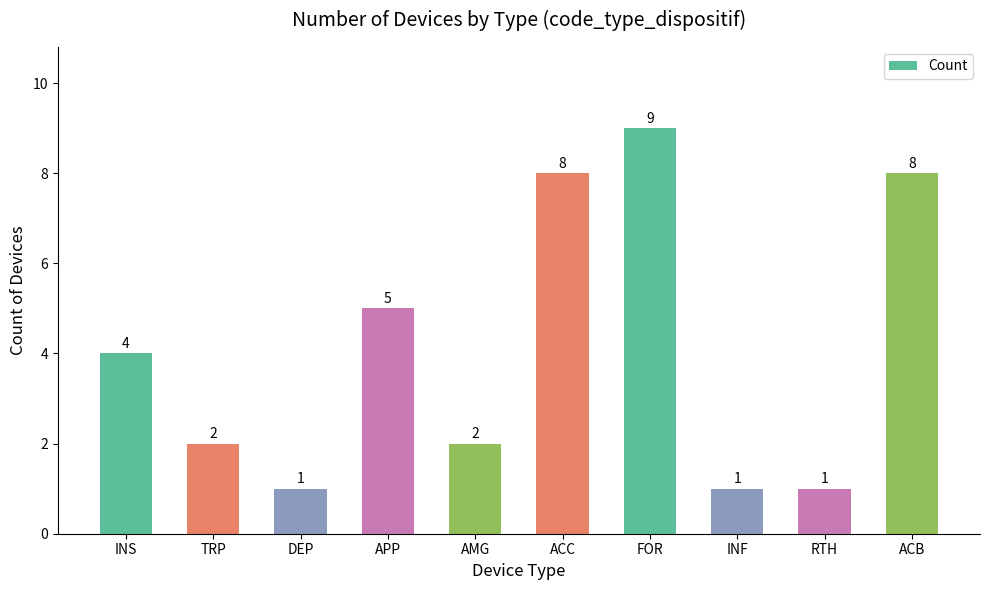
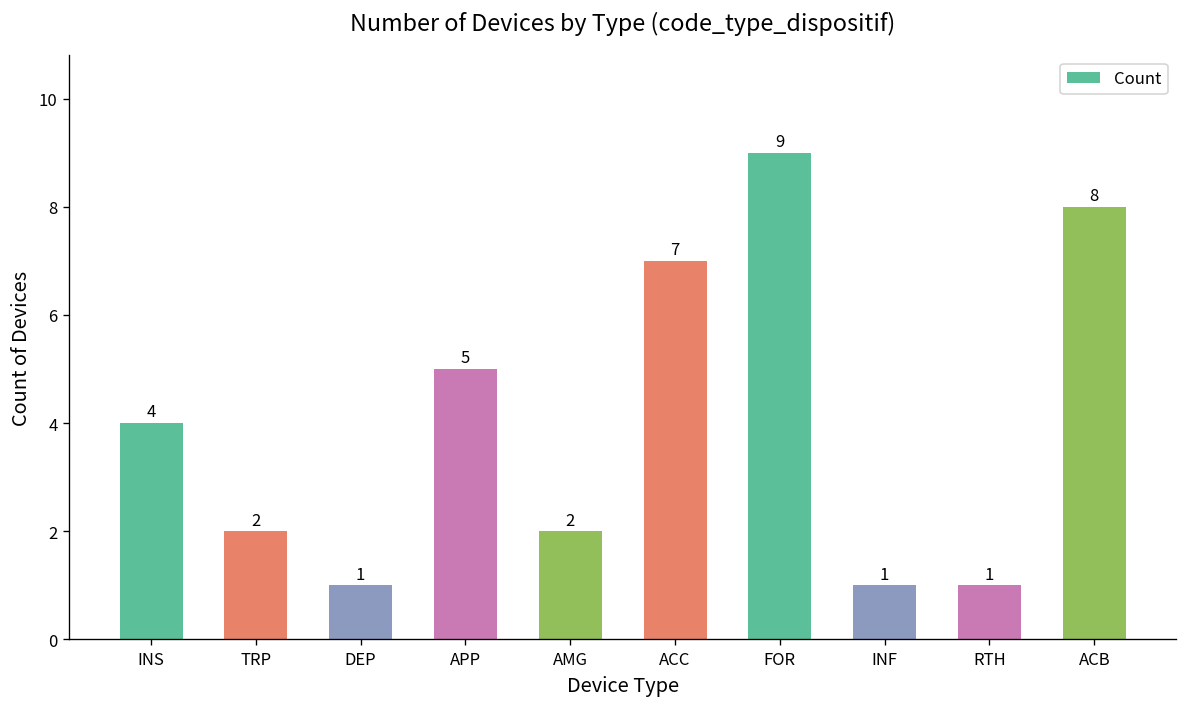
  {
    "INS": 4,
    "TRP": 2,
    "DEP": 1,
    "APP": 5,
    "AMG": 2,
-   "ACC": 8,
+   "ACC": 7,
    "FOR": 9,
    "INF": 1,
    "RTH": 1,
    "ACB": 8
  }
